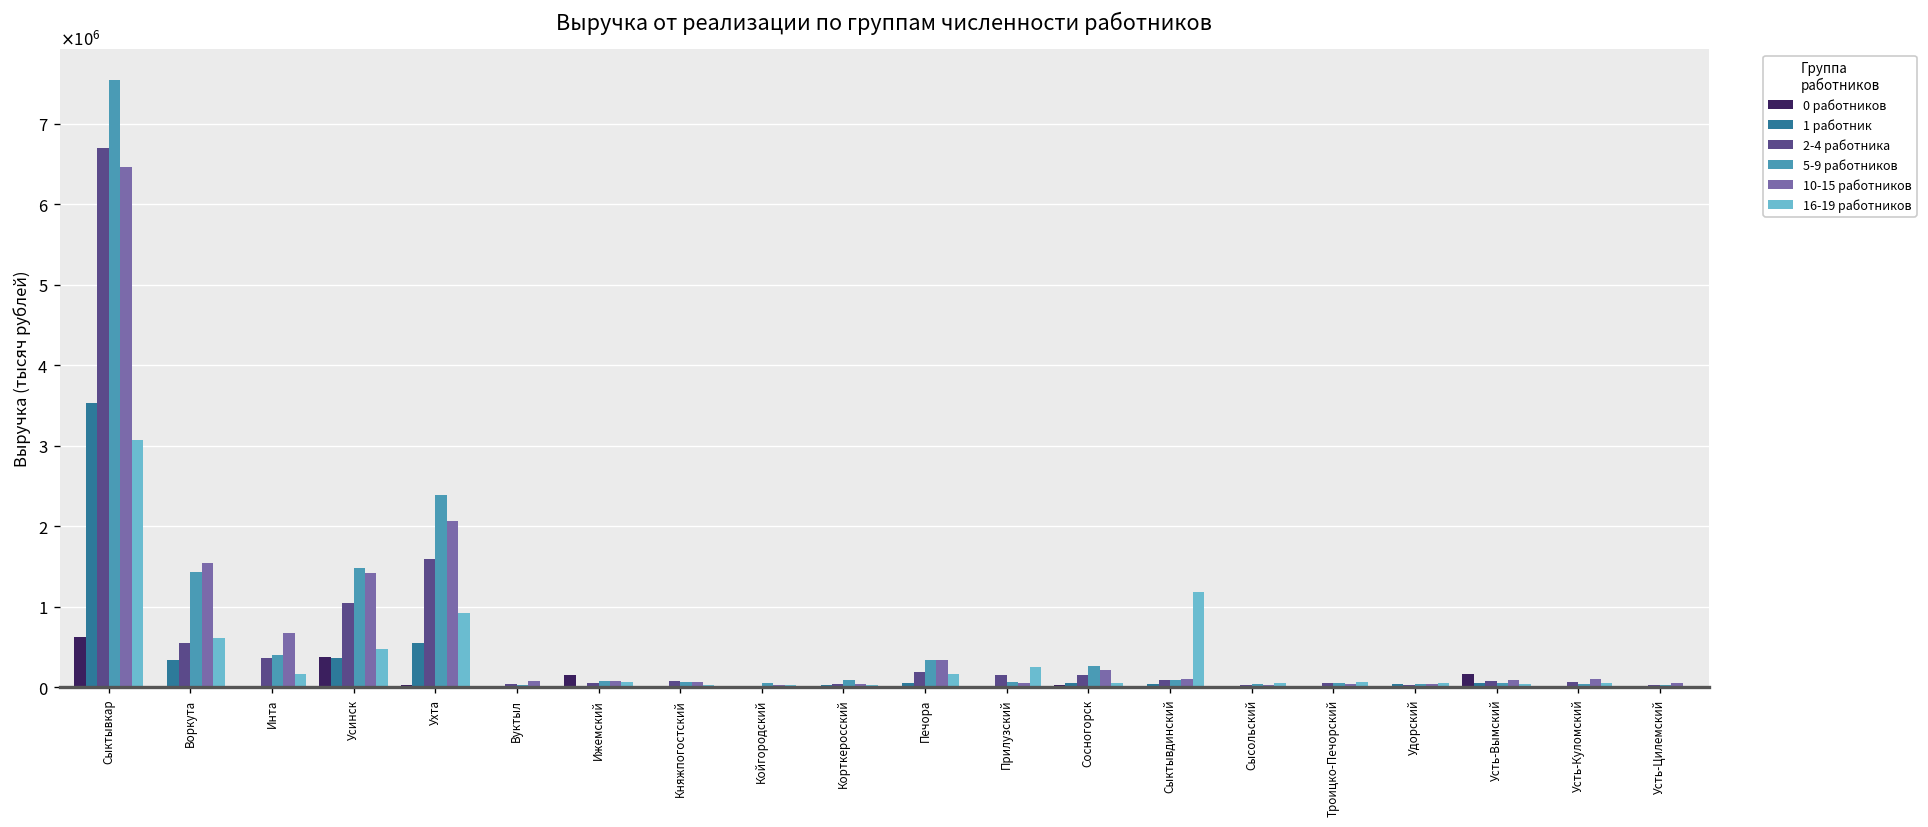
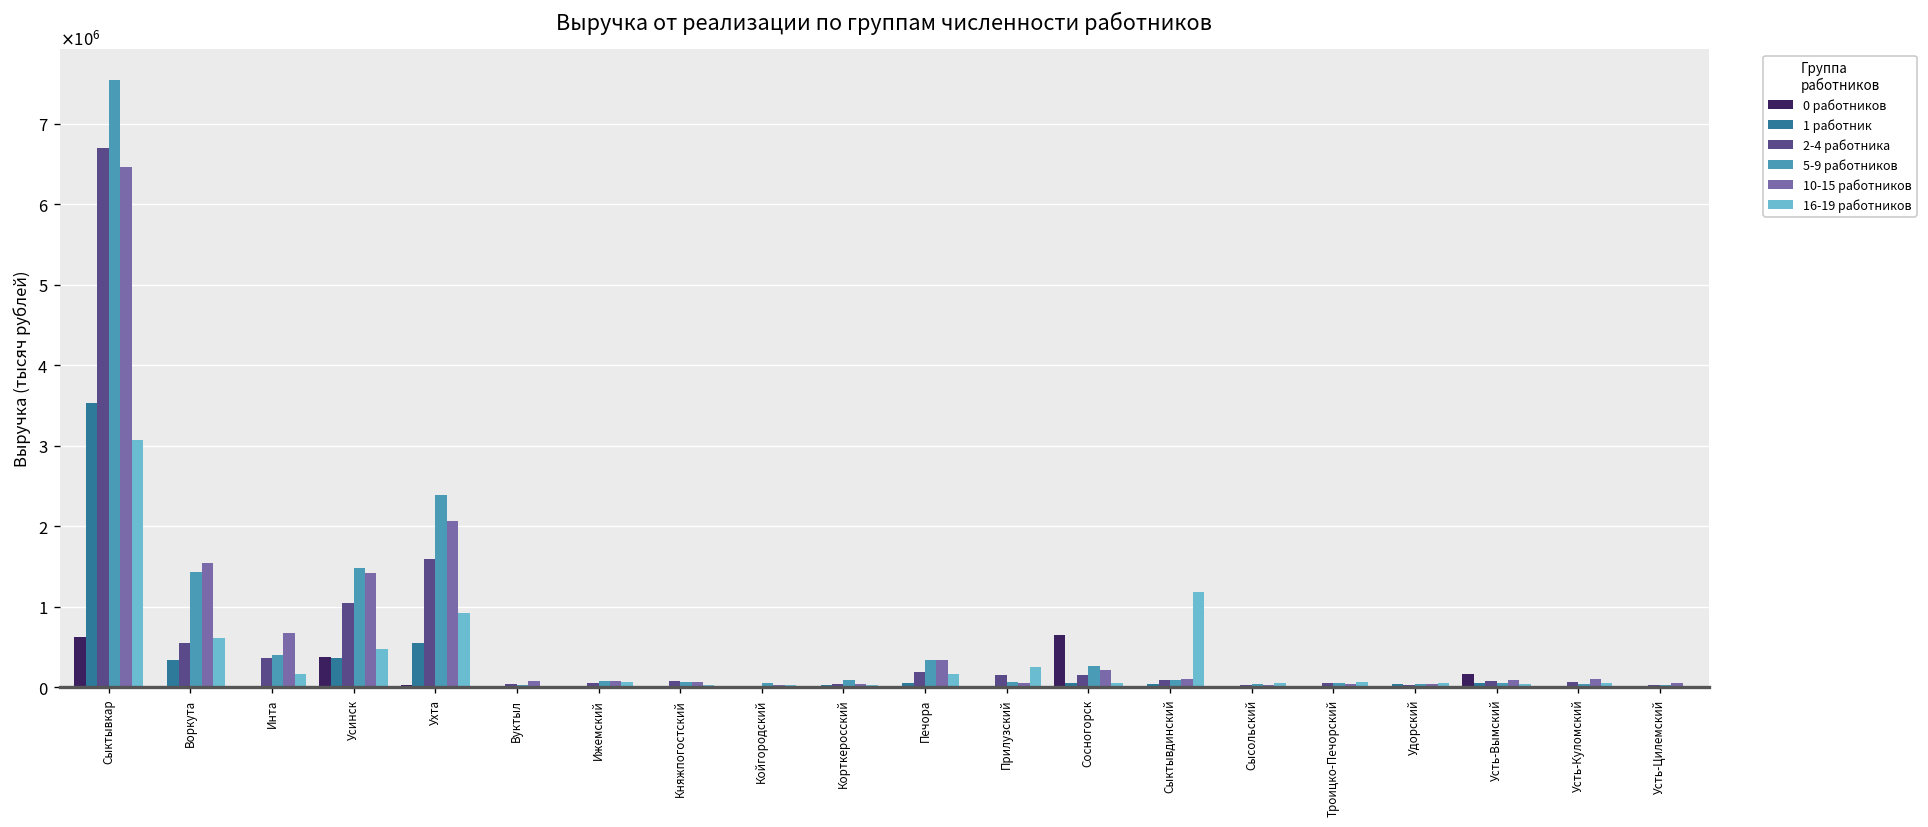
  {
    "0 работников": {
      "Сыктывкар": 600000,
      "Инта": 0,
      "Усинск": 400000,
-     "Ижемский": 200000,
+     "Ижемский": 0,
      "Княжпогостский": 0,
      "Койгородский": 0,
      "Корткеросский": 0,
      "Печора": 0,
      "Прилузский": 0,
-     "Сосногорск": 0,
+     "Сосногорск": 600000,
      "Сыктывдинский": 0,
      "Удорский": 0,
      "Усть-Вымский": 200000,
      "Усть-Куломский": 0,
      "Усть-Цилемский": 0
    }
  }
